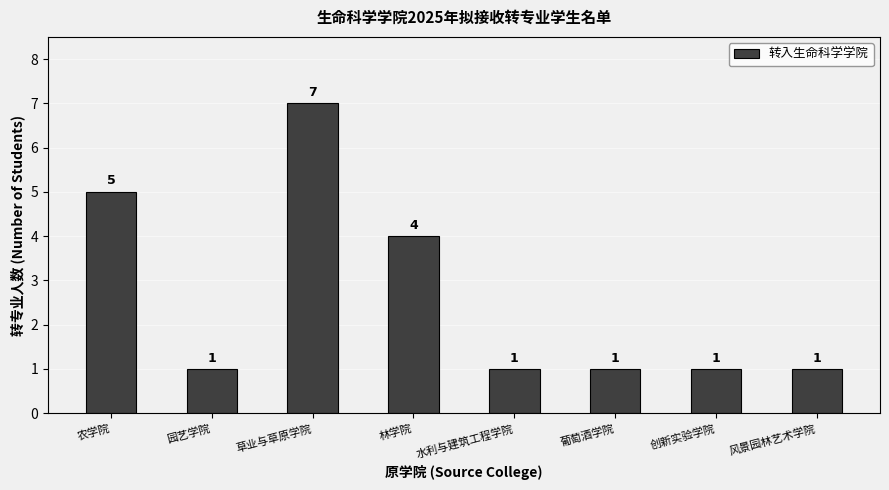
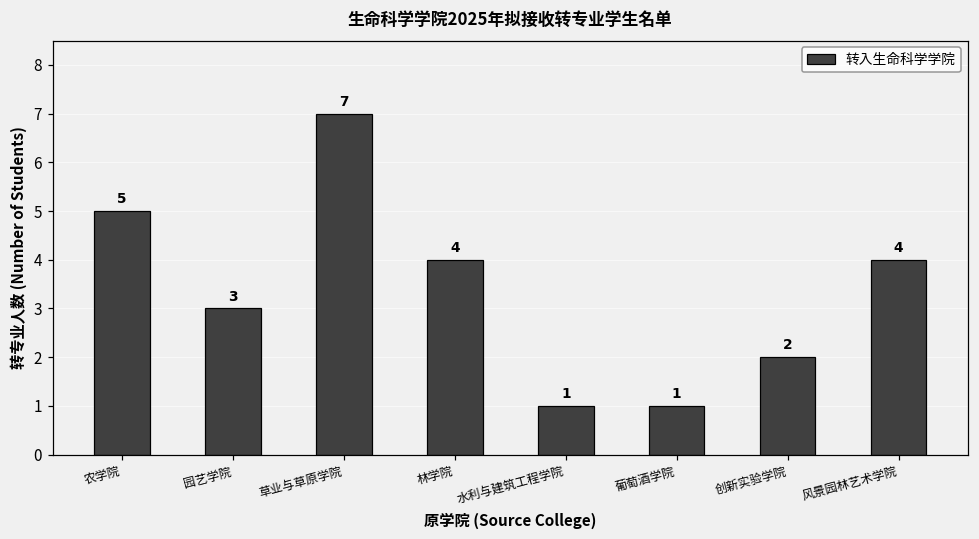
  {
    "农学院": 5,
-   "园艺学院": 1,
+   "园艺学院": 3,
    "草业与草原学院": 7,
    "林学院": 4,
    "水利与建筑工程学院": 1,
    "葡萄酒学院": 1,
-   "创新实验学院": 1,
-   "风景园林艺术学院": 1
+   "创新实验学院": 2,
+   "风景园林艺术学院": 4
  }
